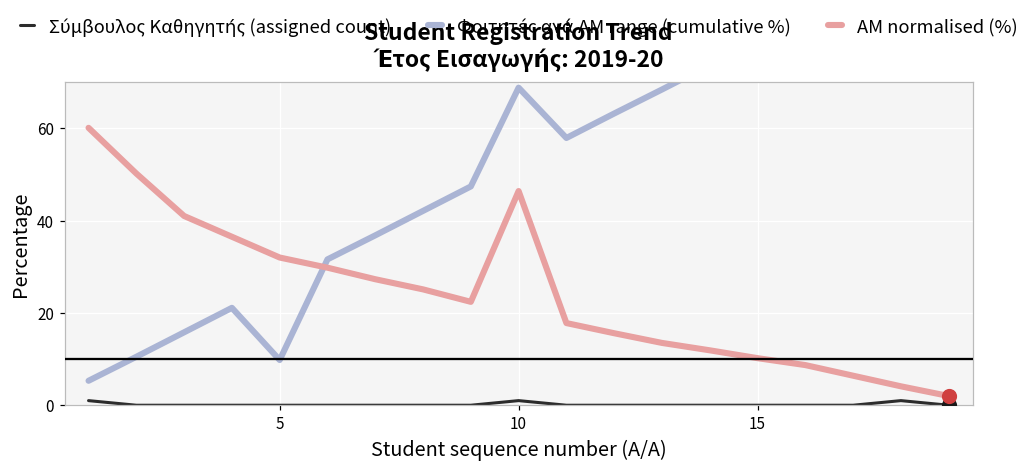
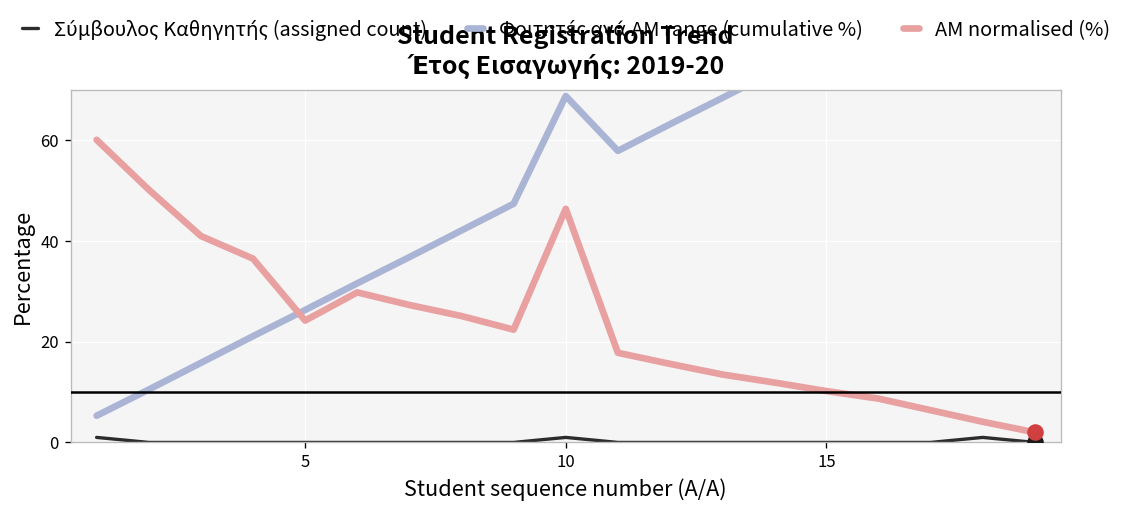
  {
    "Φοιτητές ανά ΑΜ range (cumulative %)": {
-     "5": 10,
+     "5": 26,
      "10": 69
    },
    "ΑΜ normalised (%)": {
-     "5": 32,
+     "5": 24,
      "10": 46,
      "15": 10
    }
  }
